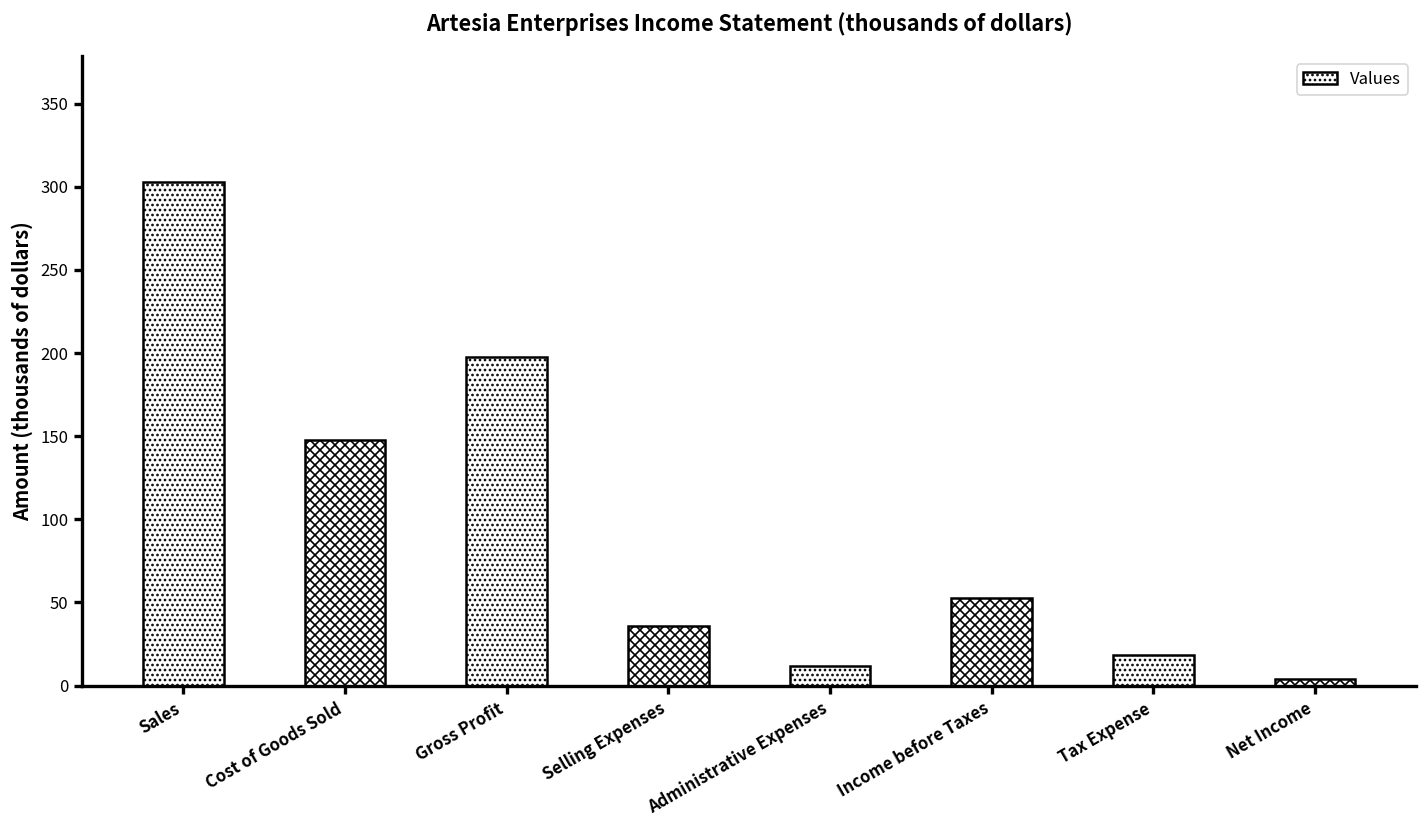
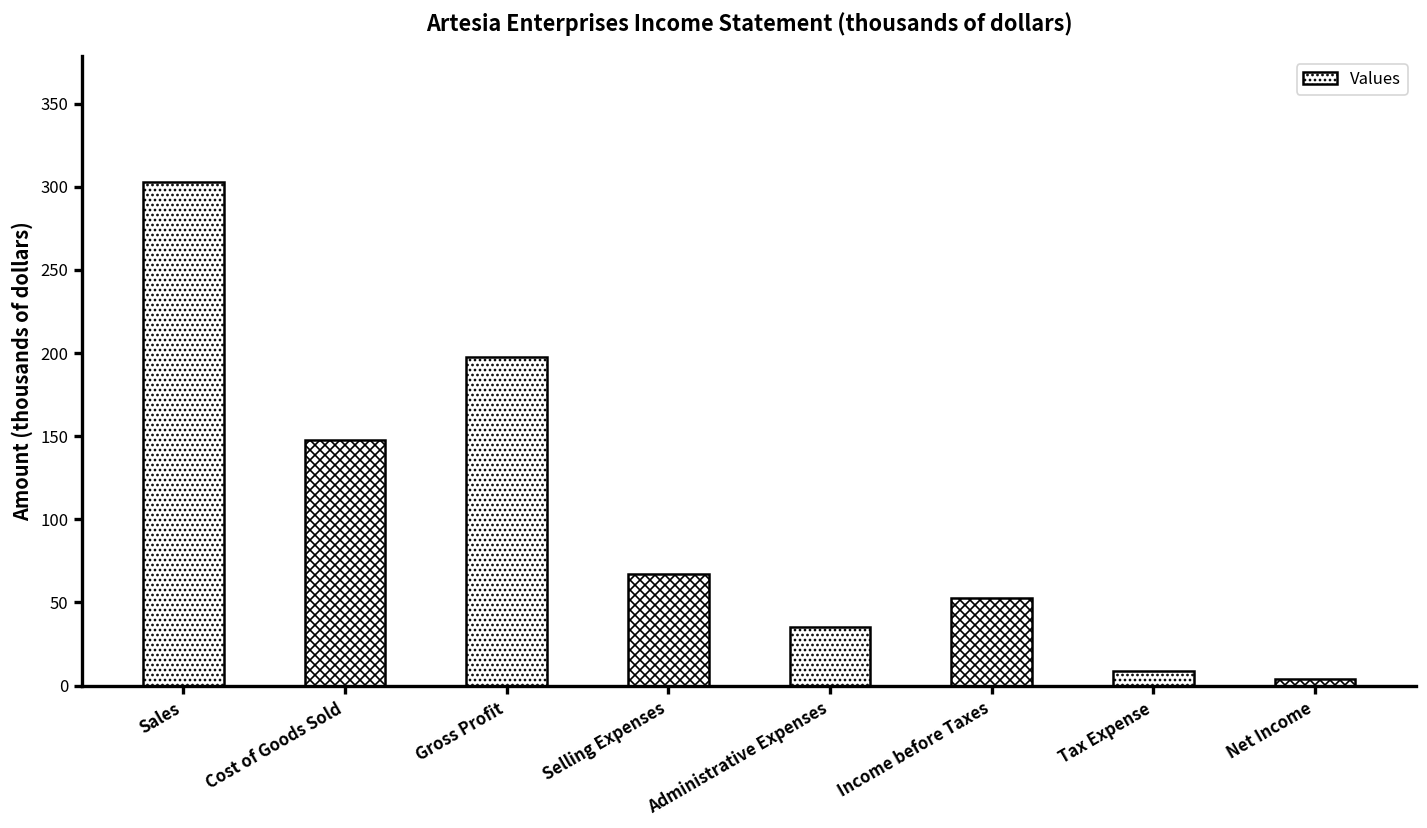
  {
    "Sales": 303,
    "Cost of Goods Sold": 148,
    "Gross Profit": 198,
-   "Selling Expenses": 36,
-   "Administrative Expenses": 12,
+   "Selling Expenses": 67,
+   "Administrative Expenses": 35,
    "Income before Taxes": 53,
-   "Tax Expense": 18,
+   "Tax Expense": 9,
    "Net Income": 4
  }
